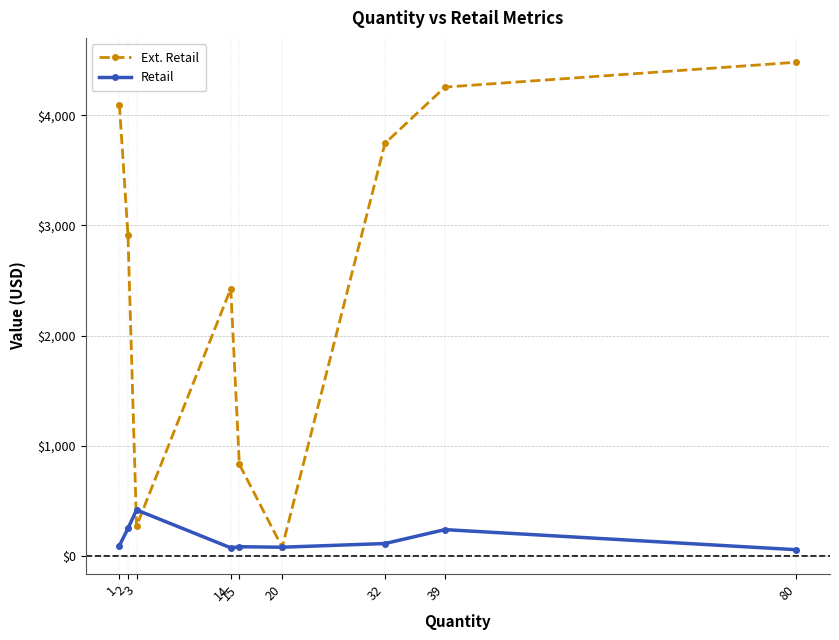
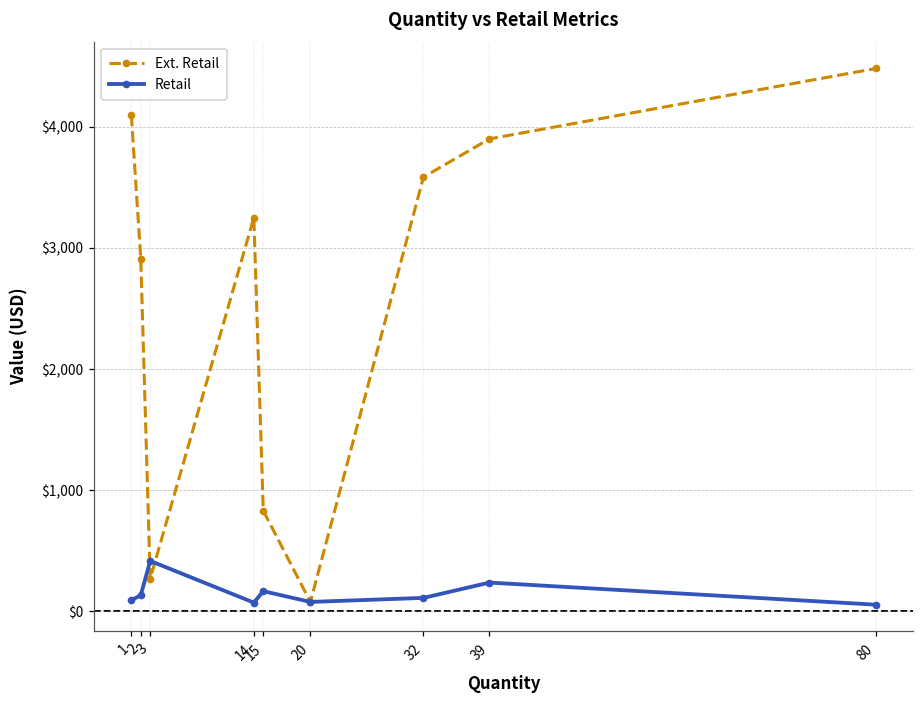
  {
    "Ext. Retail": {
      "1": "$4,100",
      "2": "$2,910",
      "3": "$270",
-     "14": "$2,430",
+     "14": "$3,250",
      "15": "$830",
-     "32": "$3,740",
-     "39": "$4,250",
+     "32": "$3,580",
+     "39": "$3,900",
      "80": "$4,480"
    },
    "Retail": {
      "1": "$90",
-     "2": "$250",
+     "2": "$130",
      "3": "$420",
      "14": "$70",
-     "15": "$80",
+     "15": "$170",
      "32": "$110",
      "39": "$240",
      "80": "$60"
    }
  }
